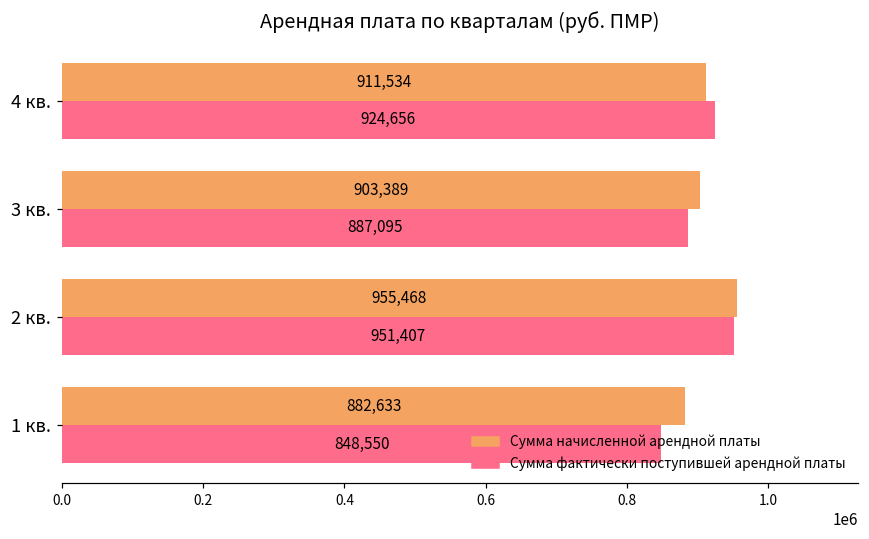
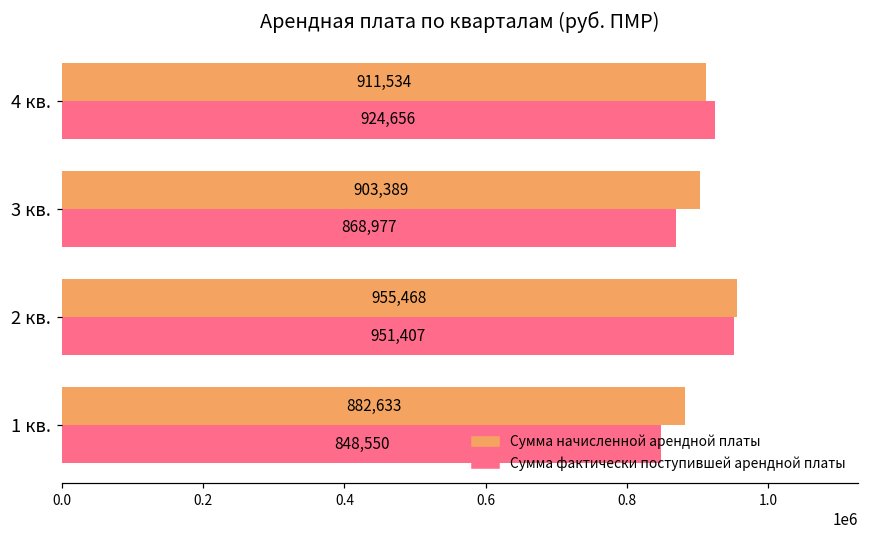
  {
    "Сумма начисленной арендной платы": {
      "4 кв.": "911,534",
      "3 кв.": "903,389",
      "2 кв.": "955,468",
      "1 кв.": "882,633"
    },
    "Сумма фактически поступившей арендной платы": {
      "4 кв.": "924,656",
-     "3 кв.": "887,095",
+     "3 кв.": "868,977",
      "2 кв.": "951,407",
      "1 кв.": "848,550"
    }
  }
